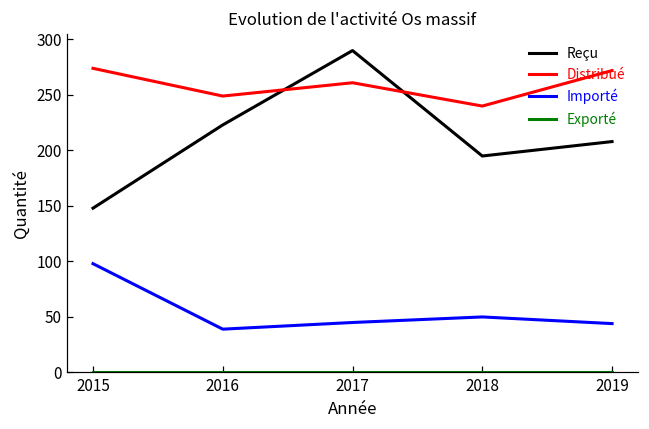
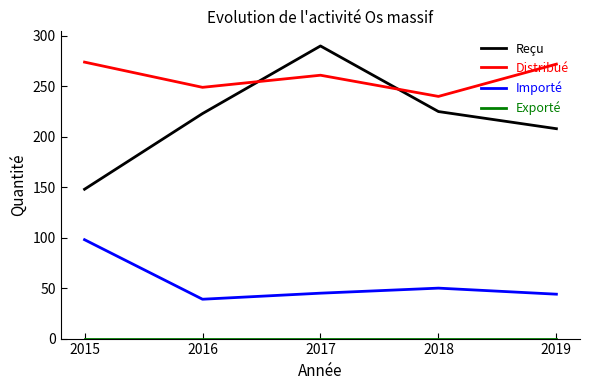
  {
    "Reçu": {
      "2015": 148,
      "2016": 223,
      "2017": 290,
-     "2018": 195,
+     "2018": 225,
      "2019": 208
    },
    "Distribué": {
      "2015": 274,
      "2016": 249,
      "2017": 261,
      "2018": 240,
      "2019": 272
    },
    "Importé": {
      "2015": 98,
      "2016": 39,
      "2017": 45,
      "2018": 50,
      "2019": 44
    },
    "Exporté": {
      "2015": 0,
      "2016": 0,
      "2017": 0,
      "2018": 0,
      "2019": 0
    }
  }
